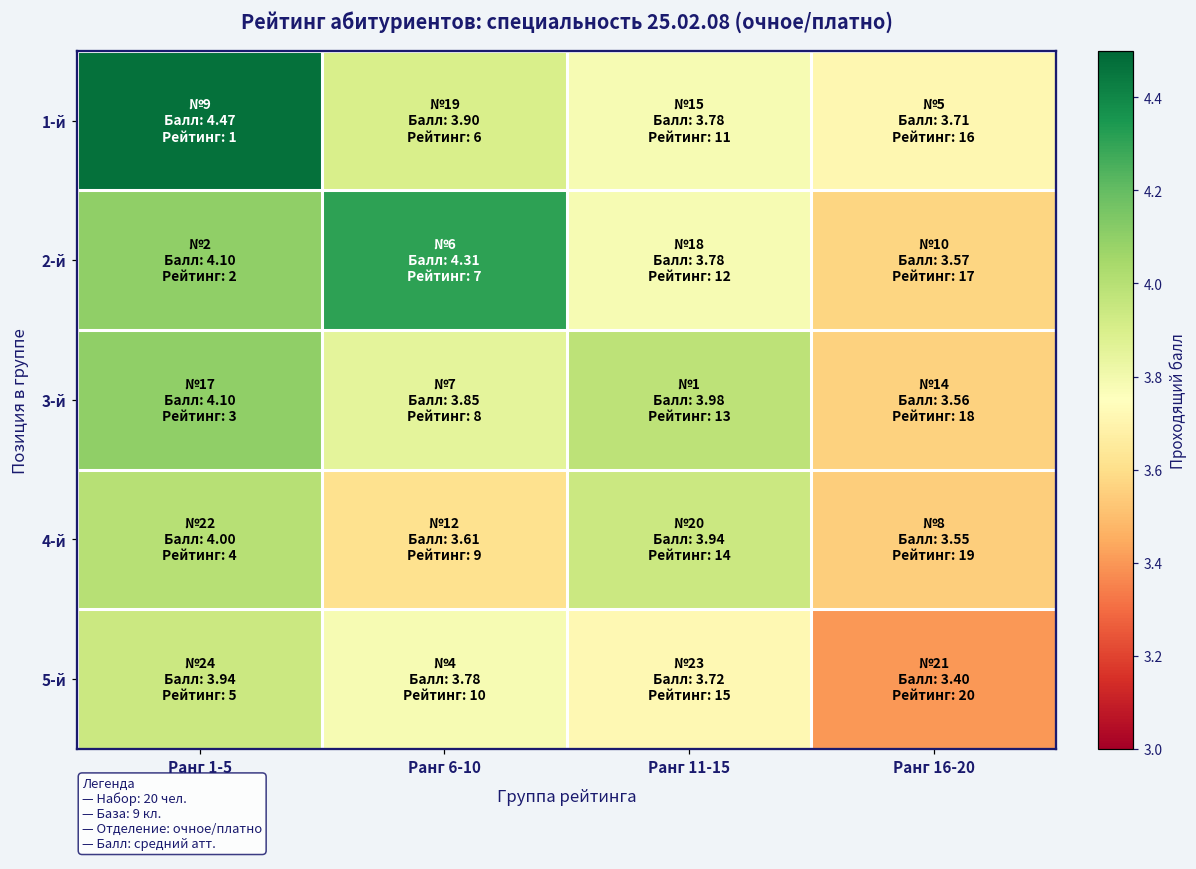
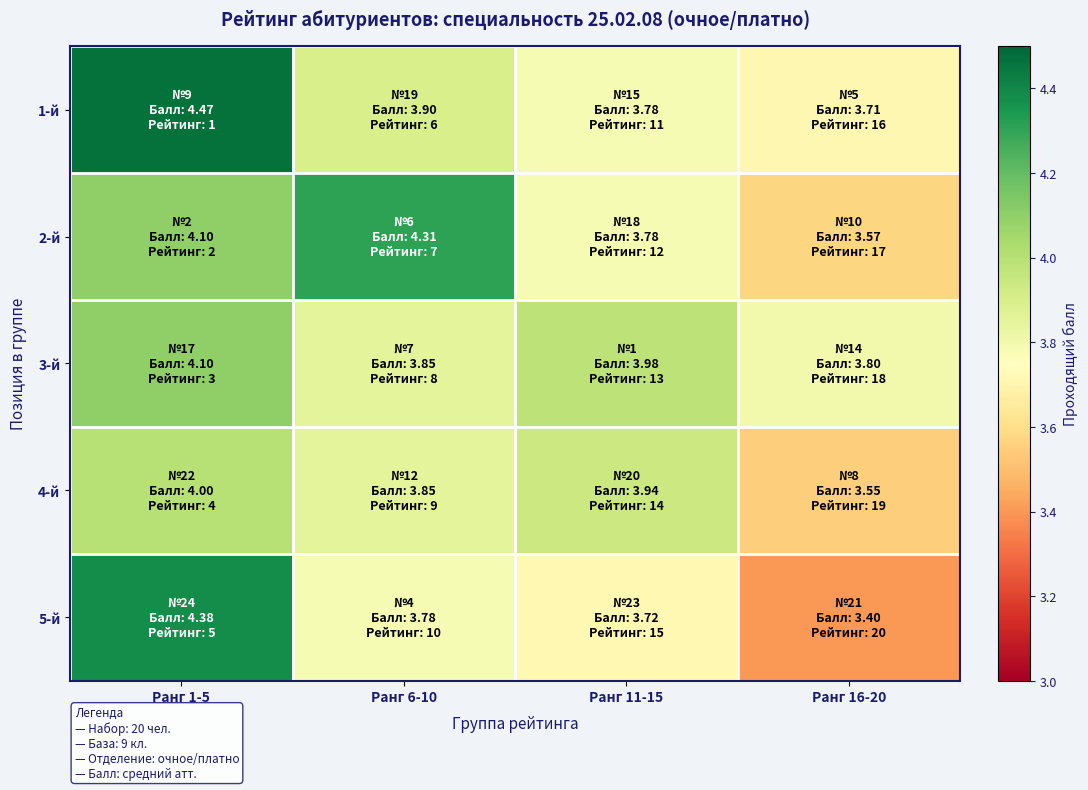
  {
    "3-й": {
-     "Ранг 16-20": 3.56
+     "Ранг 16-20": 3.80
    },
    "4-й": {
-     "Ранг 6-10": 3.61
+     "Ранг 6-10": 3.85
    },
    "5-й": {
-     "Ранг 1-5": 3.94
+     "Ранг 1-5": 4.38
    }
  }
